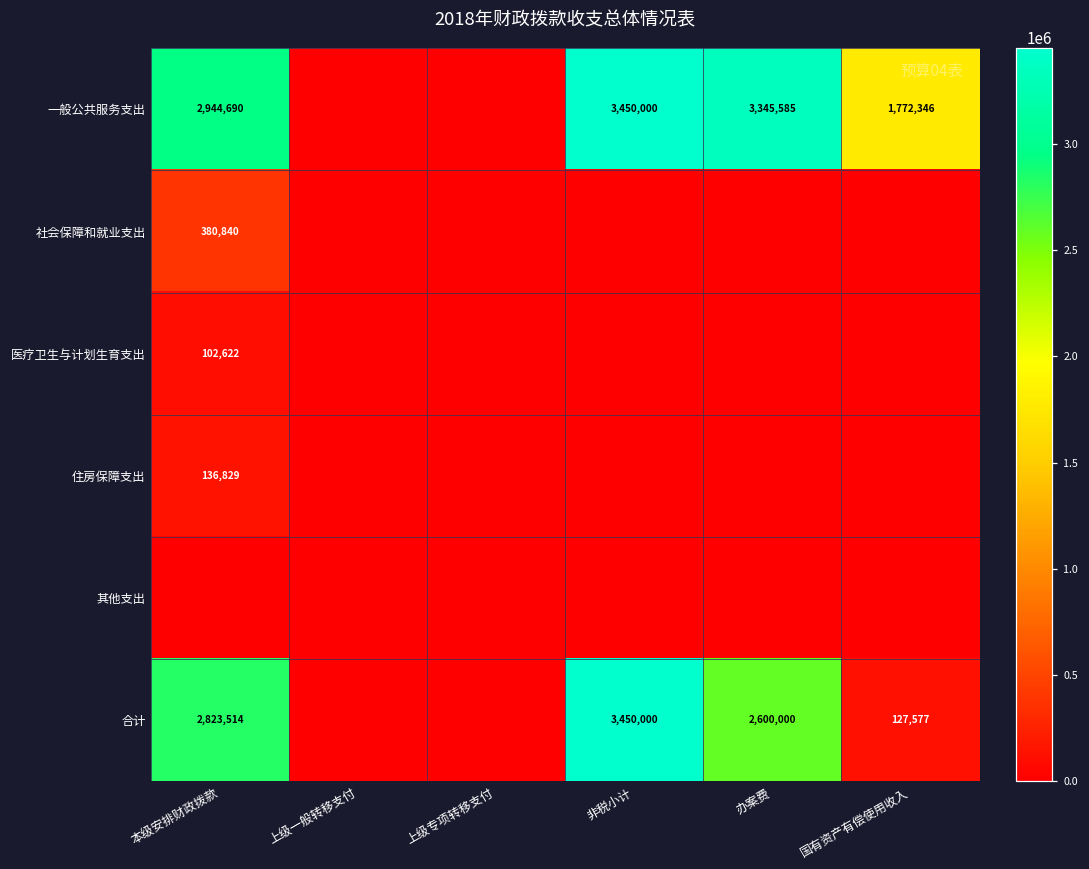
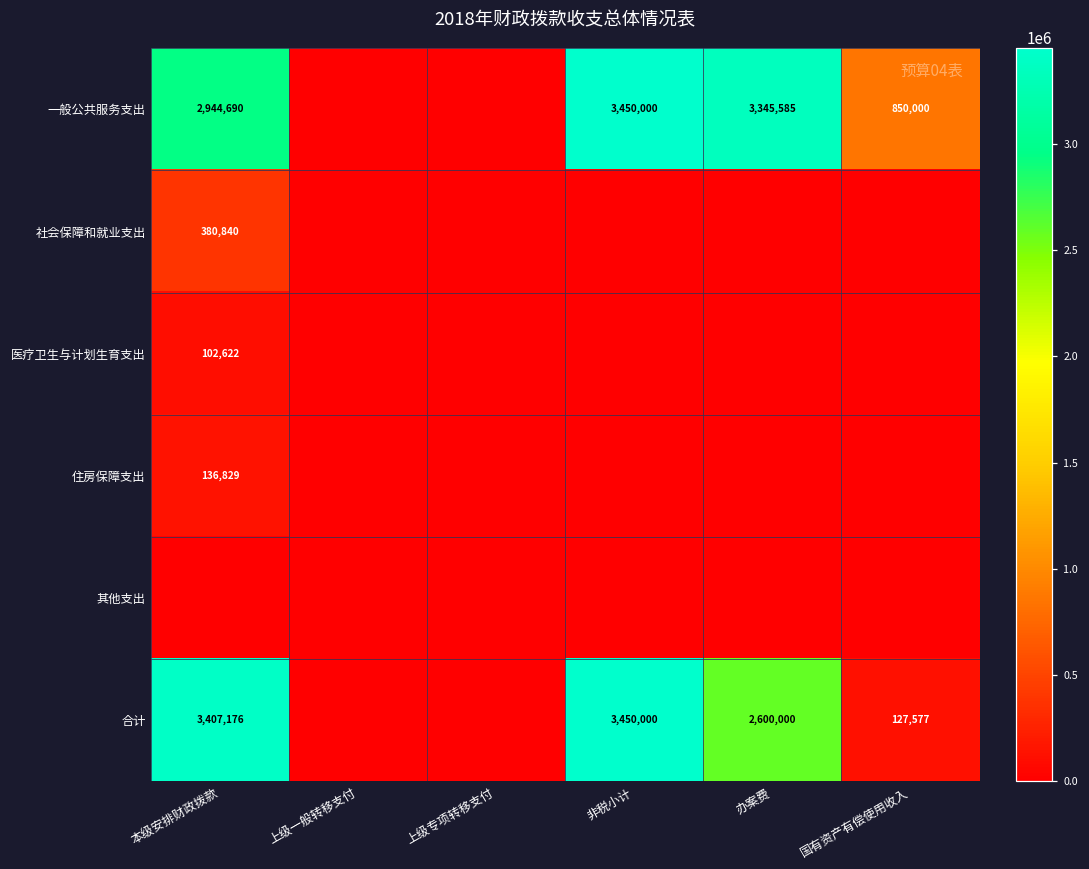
  {
    "一般公共服务支出": {
      "本级安排财政拨款": "2,944,690",
      "非税小计": "3,450,000",
      "办案费": "3,345,585",
-     "国有资产有偿使用收入": "1,772,346"
+     "国有资产有偿使用收入": "850,000"
    },
    "社会保障和就业支出": {
      "本级安排财政拨款": "380,840"
    },
    "医疗卫生与计划生育支出": {
      "本级安排财政拨款": "102,622"
    },
    "住房保障支出": {
      "本级安排财政拨款": "136,829"
    },
    "合计": {
-     "本级安排财政拨款": "2,823,514",
+     "本级安排财政拨款": "3,407,176",
      "非税小计": "3,450,000",
      "办案费": "2,600,000",
      "国有资产有偿使用收入": "127,577"
    }
  }
